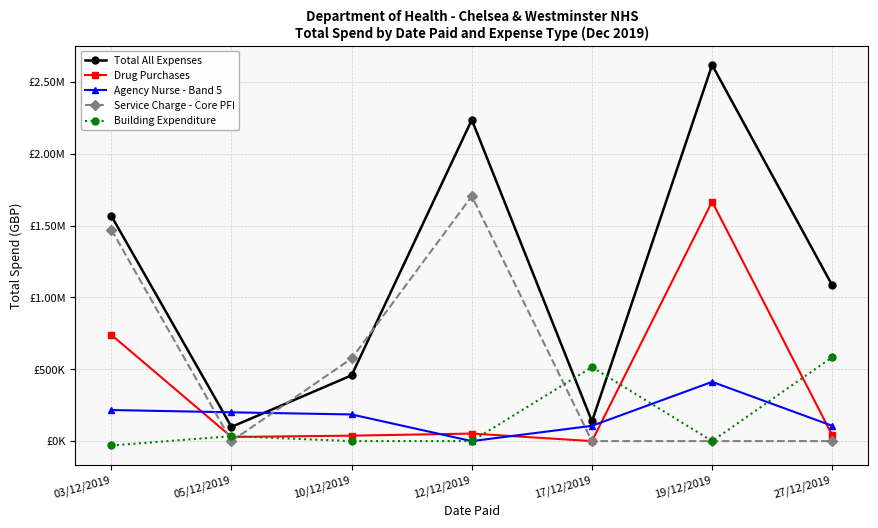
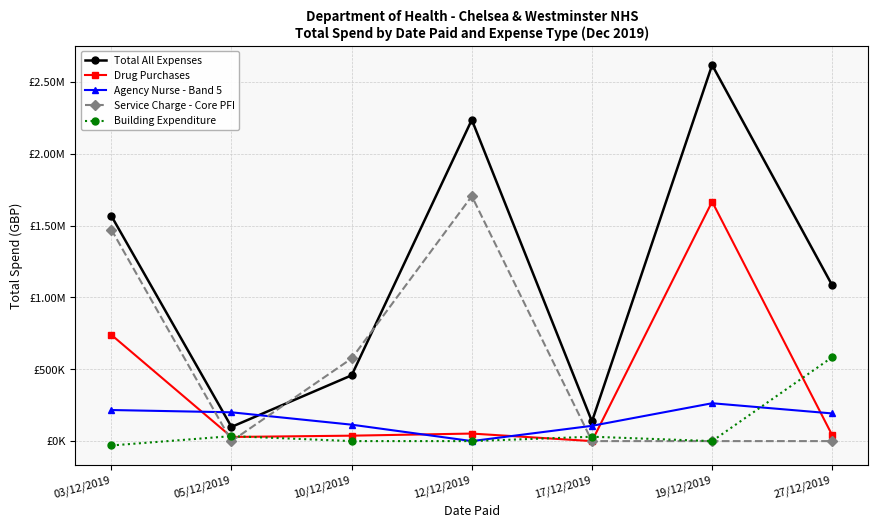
  {
    "Total All Expenses": {
      "03/12/2019": "£1570000",
      "05/12/2019": "£100000",
      "10/12/2019": "£460000",
      "12/12/2019": "£2240000",
      "17/12/2019": "£140000",
      "19/12/2019": "£2620000",
      "27/12/2019": "£1080000"
    },
    "Drug Purchases": {
      "03/12/2019": "£740000",
      "10/12/2019": "£40000",
      "12/12/2019": "£50000",
      "19/12/2019": "£1670000",
      "27/12/2019": "£40000"
    },
    "Agency Nurse - Band 5": {
      "03/12/2019": "£220000",
      "05/12/2019": "£200000",
-     "10/12/2019": "£190000",
+     "10/12/2019": "£110000",
      "17/12/2019": "£110000",
-     "19/12/2019": "£410000",
-     "27/12/2019": "£110000"
+     "19/12/2019": "£260000",
+     "27/12/2019": "£190000"
    },
    "Service Charge - Core PFI": {
      "03/12/2019": "£1470000",
      "05/12/2019": "£0",
      "10/12/2019": "£580000",
      "12/12/2019": "£1700000",
      "27/12/2019": "£0"
    },
    "Building Expenditure": {
      "03/12/2019": "£-30000",
      "10/12/2019": "£0",
-     "17/12/2019": "£510000",
+     "17/12/2019": "£30000",
      "27/12/2019": "£580000"
    }
  }
